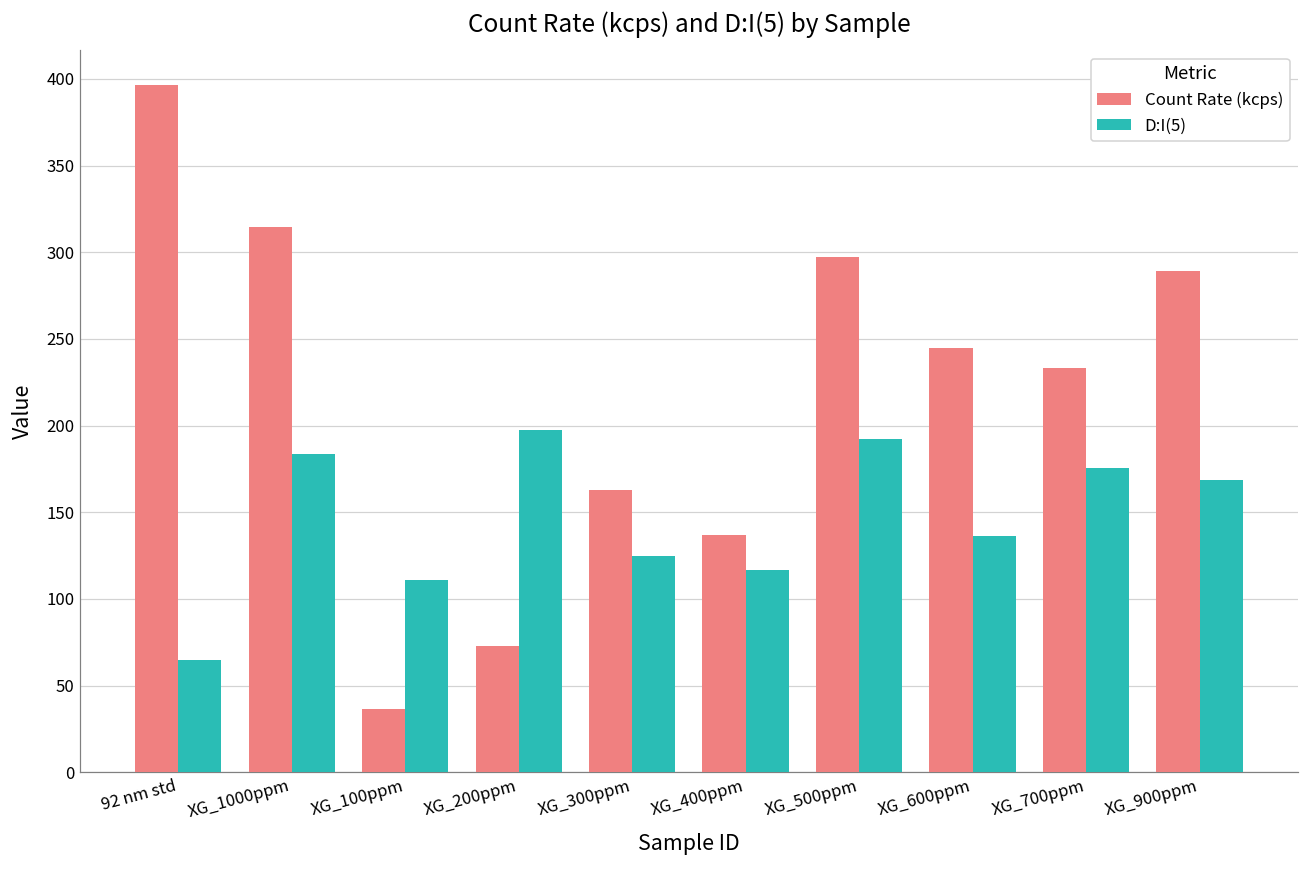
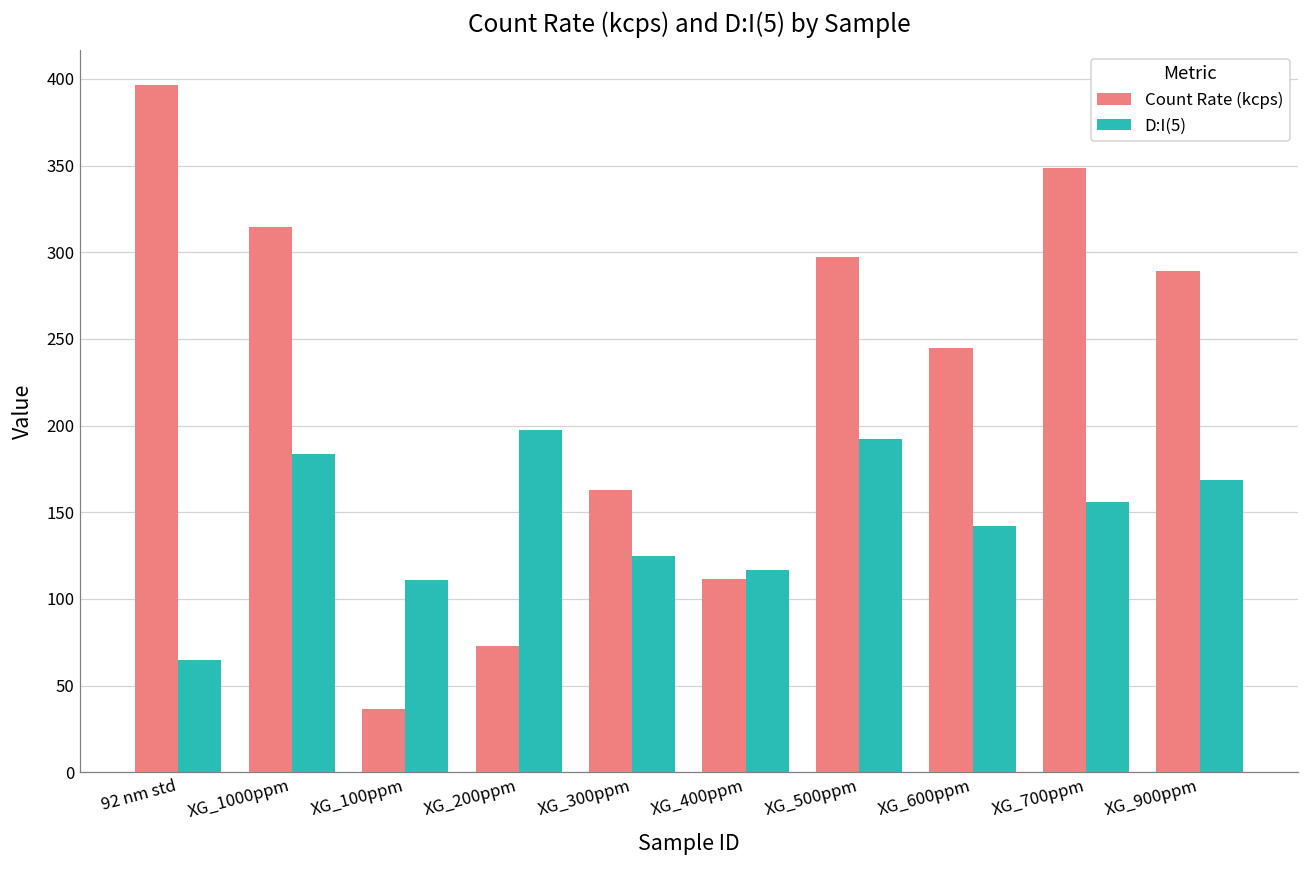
  {
    "Count Rate (kcps)": {
      "92 nm std": 397,
      "XG_1000ppm": 315,
      "XG_100ppm": 36,
      "XG_200ppm": 73,
      "XG_300ppm": 163,
-     "XG_400ppm": 137,
+     "XG_400ppm": 112,
      "XG_500ppm": 297,
      "XG_600ppm": 245,
-     "XG_700ppm": 233,
+     "XG_700ppm": 348,
      "XG_900ppm": 289
    },
    "D:I(5)": {
      "92 nm std": 65,
      "XG_1000ppm": 184,
      "XG_100ppm": 111,
      "XG_200ppm": 198,
      "XG_300ppm": 125,
      "XG_400ppm": 117,
      "XG_500ppm": 192,
-     "XG_600ppm": 136,
-     "XG_700ppm": 176,
+     "XG_600ppm": 142,
+     "XG_700ppm": 156,
      "XG_900ppm": 169
    }
  }
